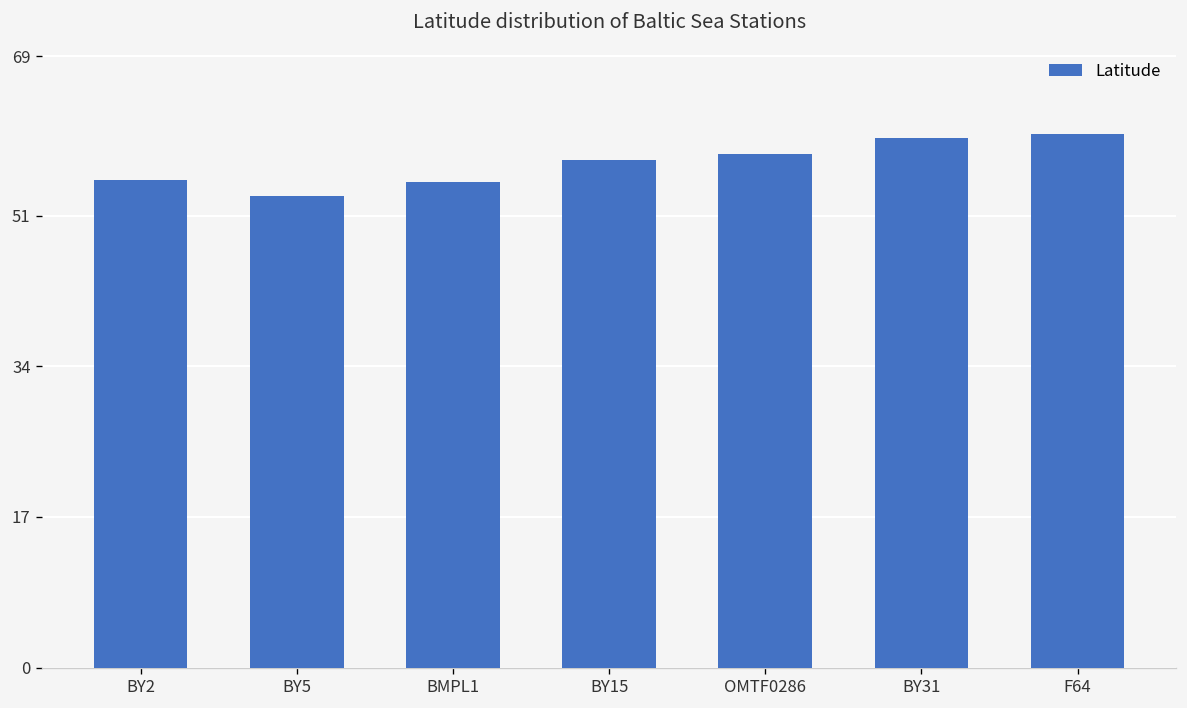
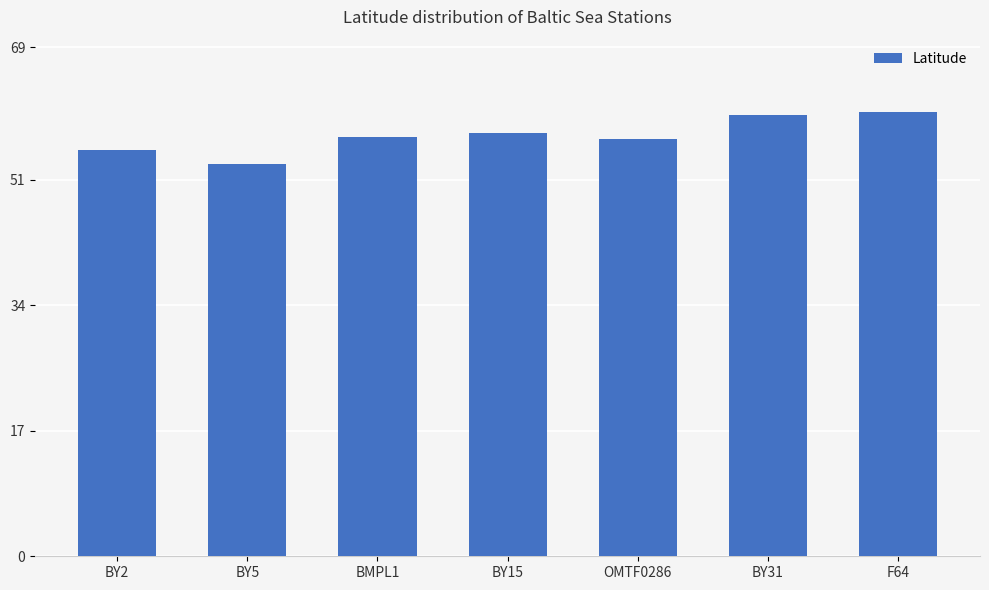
  {
    "BY2": 55,
    "BY5": 53,
-   "BMPL1": 55,
+   "BMPL1": 57,
    "BY15": 57,
-   "OMTF0286": 58,
+   "OMTF0286": 57,
    "BY31": 60,
    "F64": 60
  }
